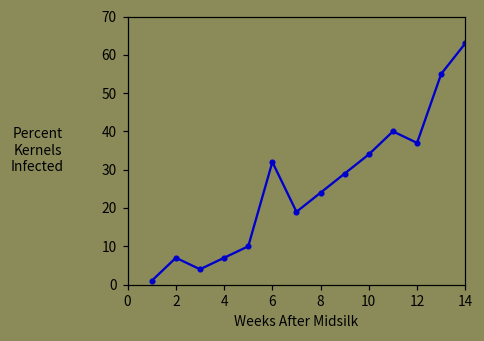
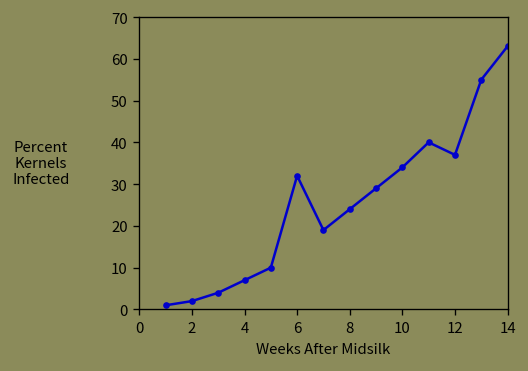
  {
-   "2": 7,
+   "2": 2,
    "4": 7,
    "6": 32,
    "8": 24,
    "10": 34,
    "12": 37,
    "14": 63
  }
